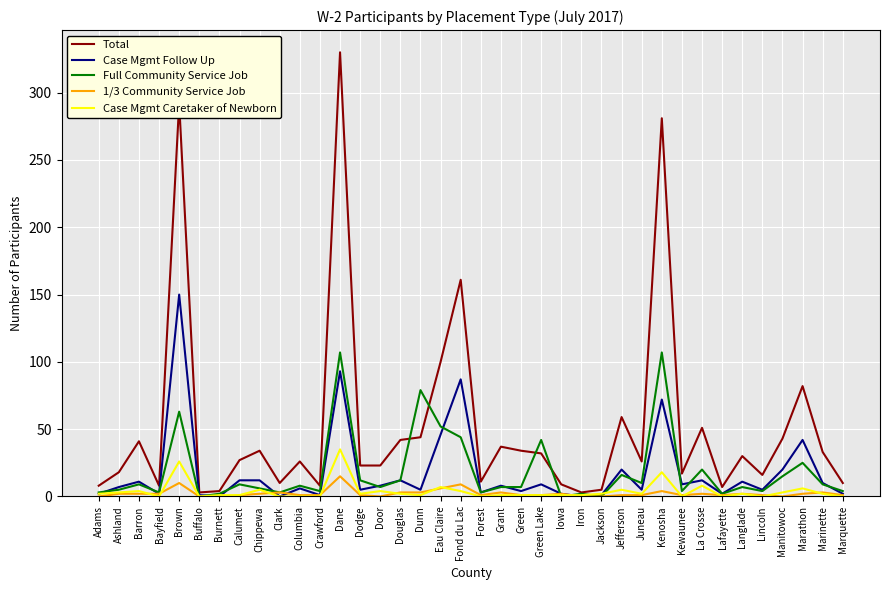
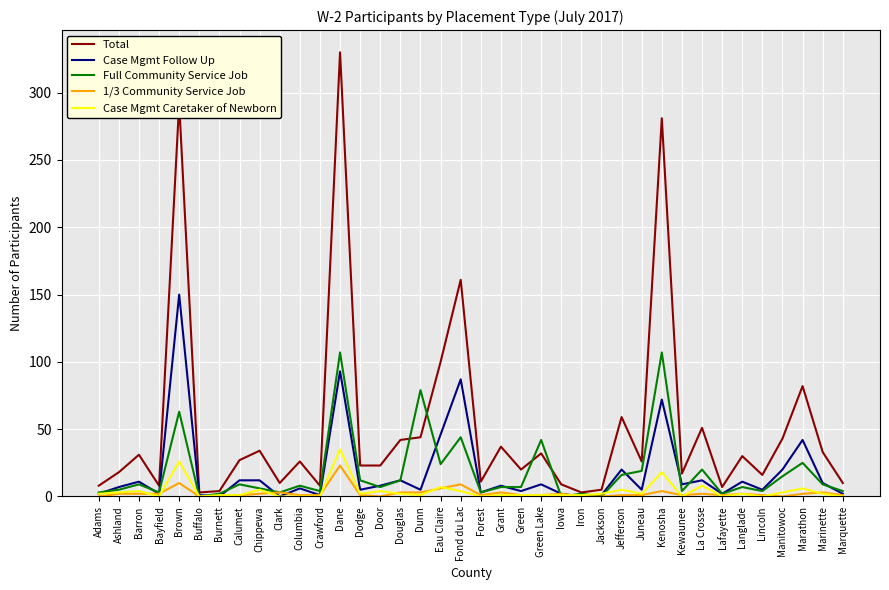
  {
    "Total": {
      "Adams": 8,
      "Ashland": 18,
-     "Barron": 41,
+     "Barron": 31,
      "Bayfield": 8,
      "Buffalo": 3,
      "Burnett": 4,
      "Calumet": 27,
      "Chippewa": 34,
      "Clark": 10,
      "Columbia": 26,
      "Crawford": 8,
      "Dane": 330,
      "Dodge": 23,
      "Door": 23,
      "Douglas": 42,
      "Dunn": 44,
      "Eau Claire": 100,
      "Fond du Lac": 161,
      "Forest": 11,
      "Grant": 37,
-     "Green": 34,
+     "Green": 20,
      "Green Lake": 32,
      "Iowa": 9,
      "Jackson": 5,
      "Jefferson": 59,
      "Juneau": 26,
      "Kenosha": 281,
      "Kewaunee": 17,
      "La Crosse": 51,
      "Lafayette": 7,
      "Langlade": 30,
      "Lincoln": 16,
      "Manitowoc": 43,
      "Marathon": 82,
      "Marinette": 33,
      "Marquette": 10
    },
    "Case Mgmt Follow Up": {
      "Ashland": 7,
      "Barron": 11,
      "Brown": 150,
      "Calumet": 12,
      "Chippewa": 12,
      "Columbia": 6,
      "Dane": 93,
      "Dodge": 5,
      "Dunn": 5,
      "Eau Claire": 46,
      "Fond du Lac": 87,
      "Green": 4,
      "Green Lake": 9,
      "Jefferson": 20,
      "Juneau": 5,
      "Kenosha": 72,
      "Kewaunee": 9,
      "La Crosse": 12,
      "Langlade": 11,
      "Manitowoc": 20,
      "Marathon": 42
    },
    "Full Community Service Job": {
      "Ashland": 5,
      "Barron": 9,
      "Brown": 63,
      "Calumet": 9,
      "Columbia": 8,
      "Crawford": 4,
      "Dane": 107,
      "Dodge": 12,
      "Dunn": 79,
-     "Eau Claire": 52,
+     "Eau Claire": 24,
      "Fond du Lac": 44,
      "Green": 7,
      "Green Lake": 42,
      "Jefferson": 16,
-     "Juneau": 10,
+     "Juneau": 19,
      "Kenosha": 107,
      "Kewaunee": 4,
      "La Crosse": 20,
      "Langlade": 7,
      "Manitowoc": 15,
      "Marathon": 25,
      "Marquette": 4
    },
    "1/3 Community Service Job": {
      "Adams": 0,
      "Barron": 2,
      "Brown": 10,
      "Chippewa": 2,
-     "Dane": 15,
+     "Dane": 23,
      "Door": 0,
      "Dunn": 3,
      "Fond du Lac": 9,
      "Grant": 3,
      "Jefferson": 1,
      "Kenosha": 4,
      "La Crosse": 2,
      "Manitowoc": 0,
      "Marathon": 2
    },
    "Case Mgmt Caretaker of Newborn": {
      "Barron": 4,
      "Bayfield": 0,
      "Brown": 26,
      "Dane": 35,
      "Door": 4,
      "Dunn": 1,
      "Fond du Lac": 4,
      "Grant": 1,
      "Jefferson": 5,
      "Kenosha": 18,
      "La Crosse": 8,
      "Manitowoc": 3,
      "Marathon": 6
    }
  }
